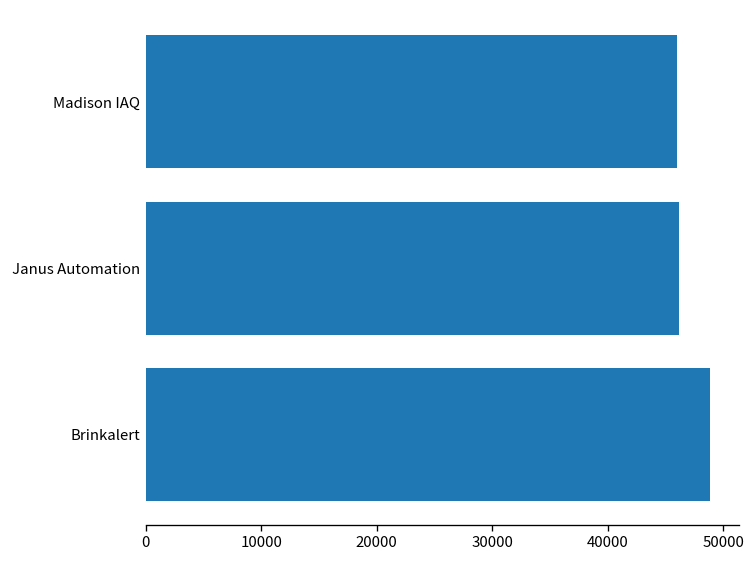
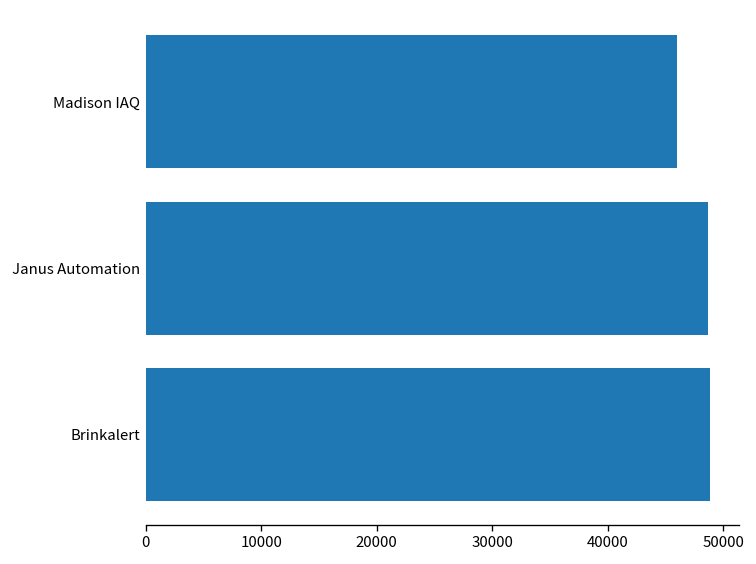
  {
    "Madison IAQ": 46000,
-   "Janus Automation": 46000,
+   "Janus Automation": 49000,
    "Brinkalert": 49000
  }
